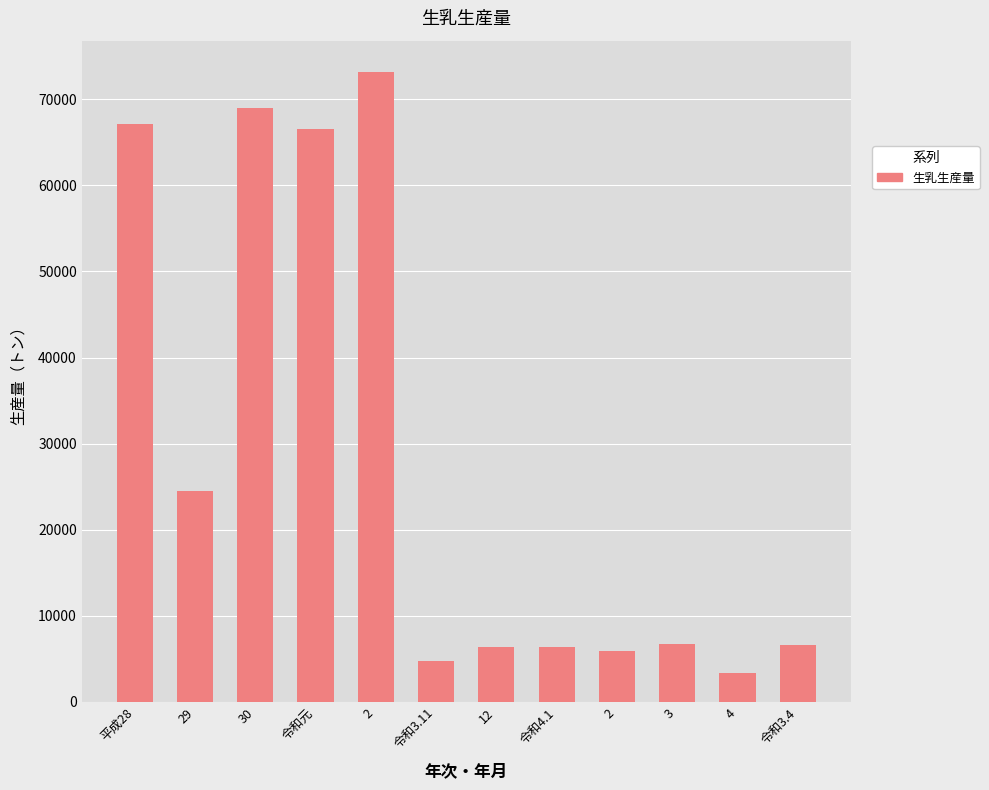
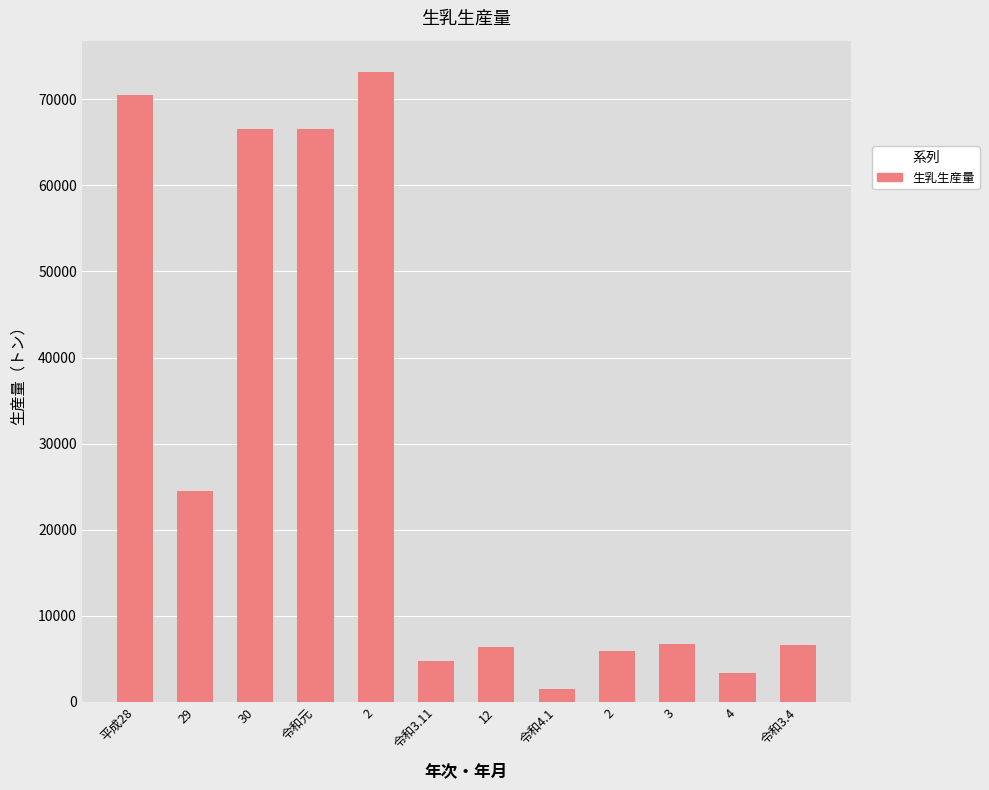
  {
-   "平成28": 67000,
+   "平成28": 71000,
    "29": 25000,
-   "30": 69000,
+   "30": 67000,
    "令和元": 66000,
    "令和3.11": 5000,
    "12": 6000,
-   "令和4.1": 6000,
+   "令和4.1": 2000,
    "3": 7000,
    "4": 3000,
    "令和3.4": 7000
  }
